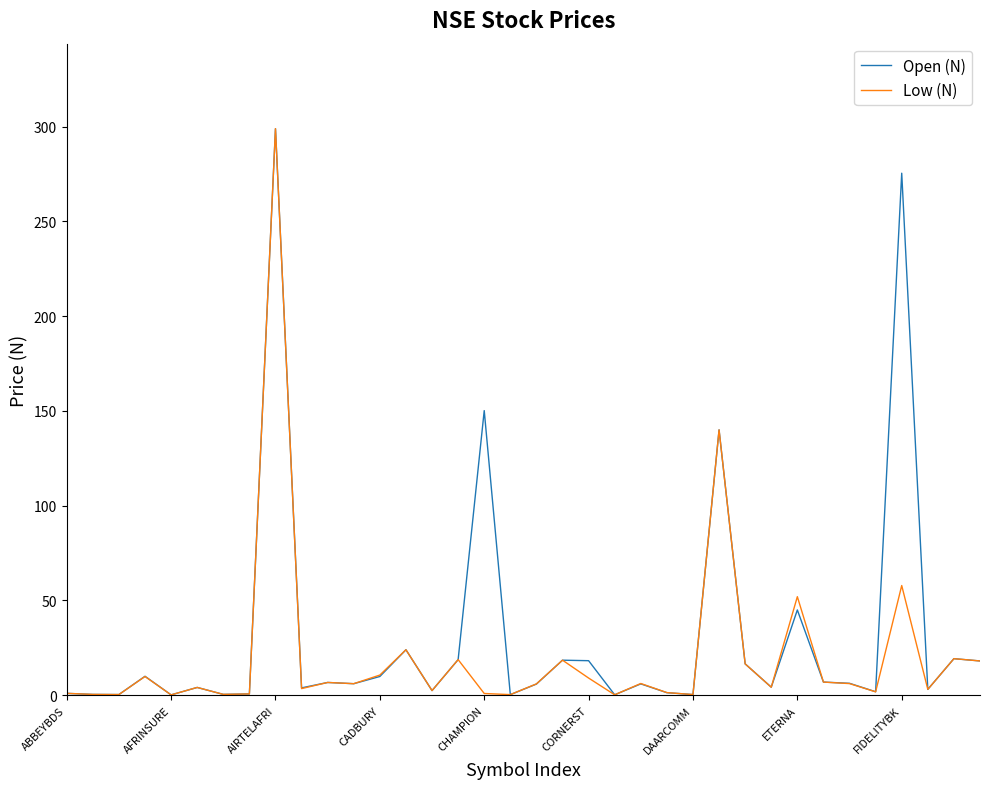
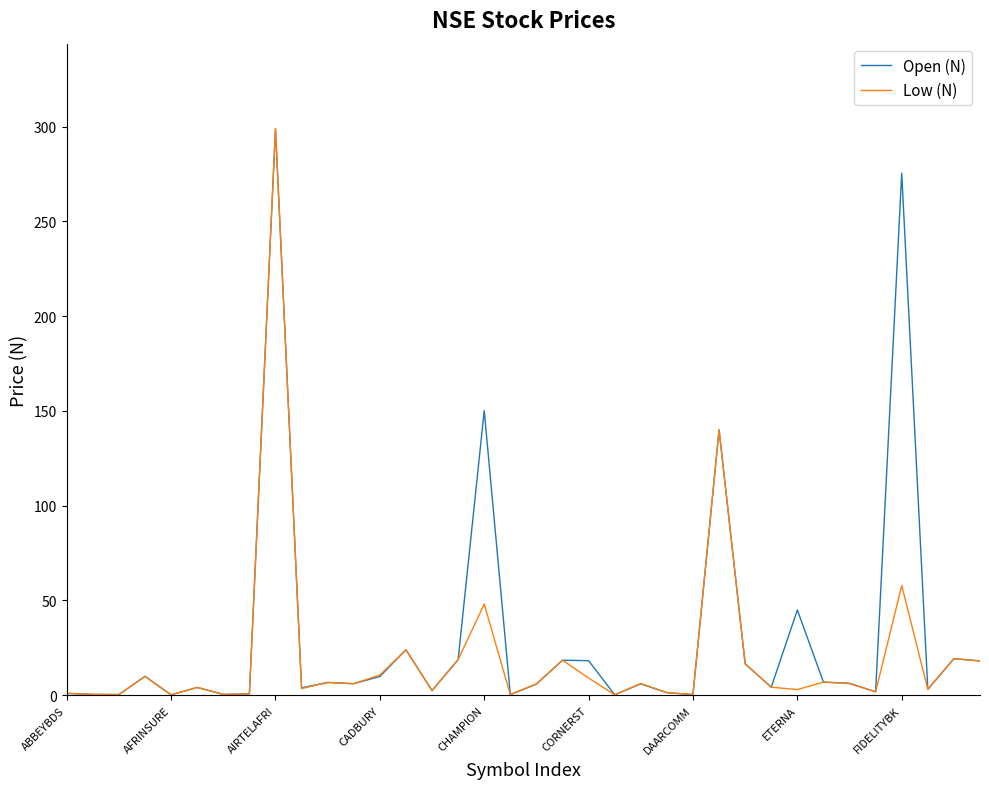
  {
    "Open (N)": {
      "CHAMPION": 150,
      "CORNERST": 18,
      "ETERNA": 45,
      "FIDELITYBK": 275
    },
    "Low (N)": {
-     "CHAMPION": 1,
+     "CHAMPION": 48,
      "CORNERST": 9,
-     "ETERNA": 52,
+     "ETERNA": 3,
      "FIDELITYBK": 58
    }
  }
